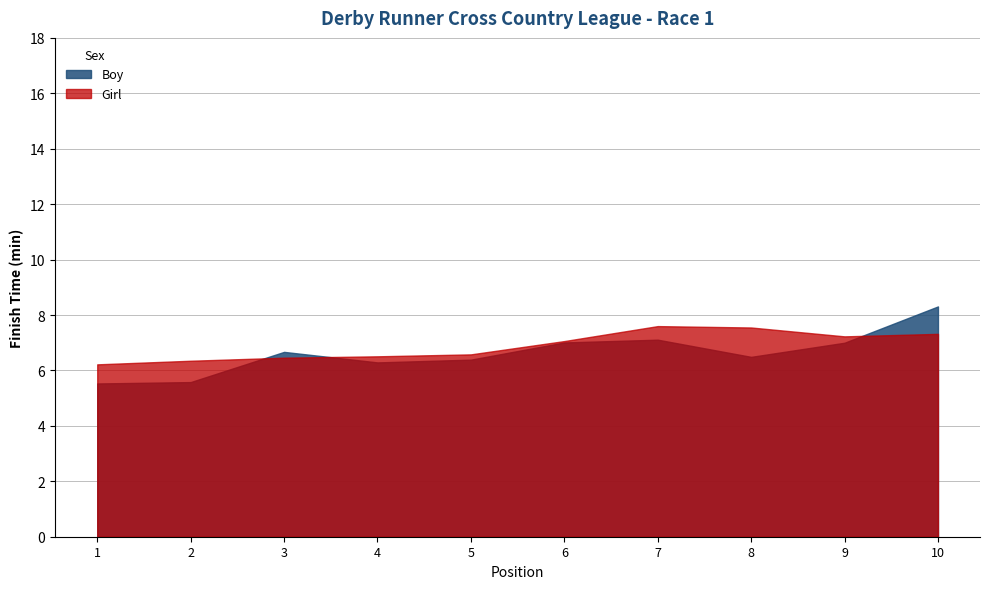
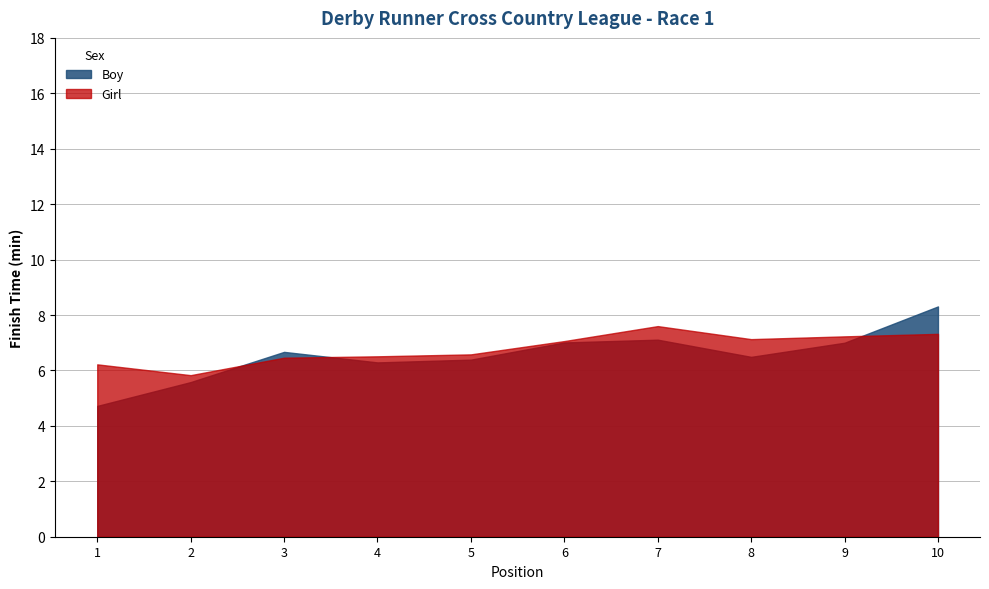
  {
    "Boy": {
-     "1": 5.5,
+     "1": 4.7,
      "2": 5.6,
      "3": 6.7,
      "4": 6.3,
      "5": 6.4,
      "7": 7.1,
      "8": 6.5,
      "9": 7.0,
      "10": 8.3
    },
    "Girl": {
      "1": 6.2,
-     "2": 6.4,
+     "2": 5.8,
      "3": 6.5,
      "4": 6.5,
      "5": 6.6,
      "7": 7.6,
-     "8": 7.6,
+     "8": 7.1,
      "9": 7.2,
      "10": 7.3
    }
  }
